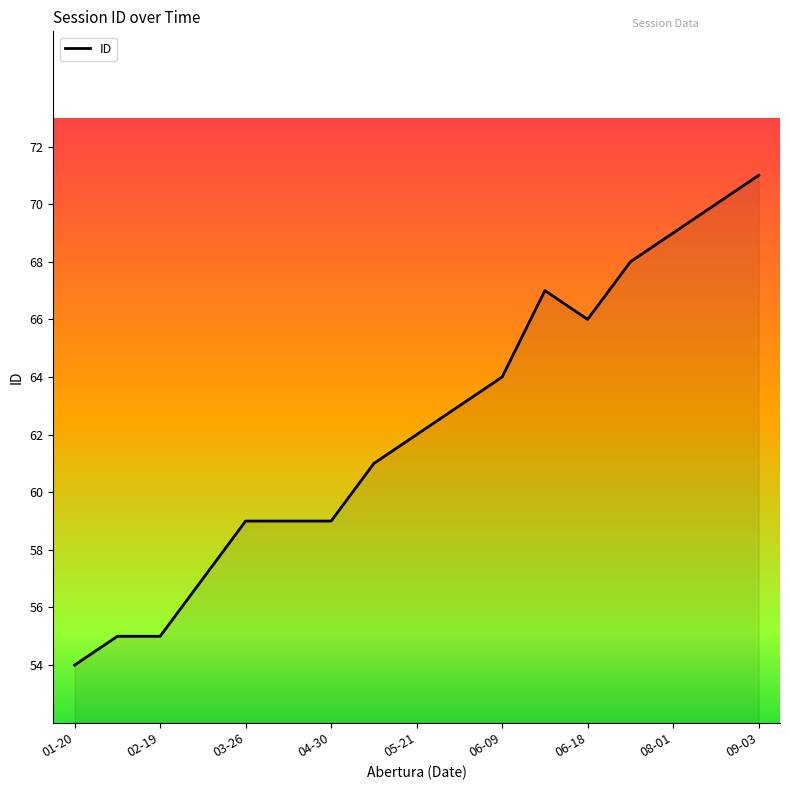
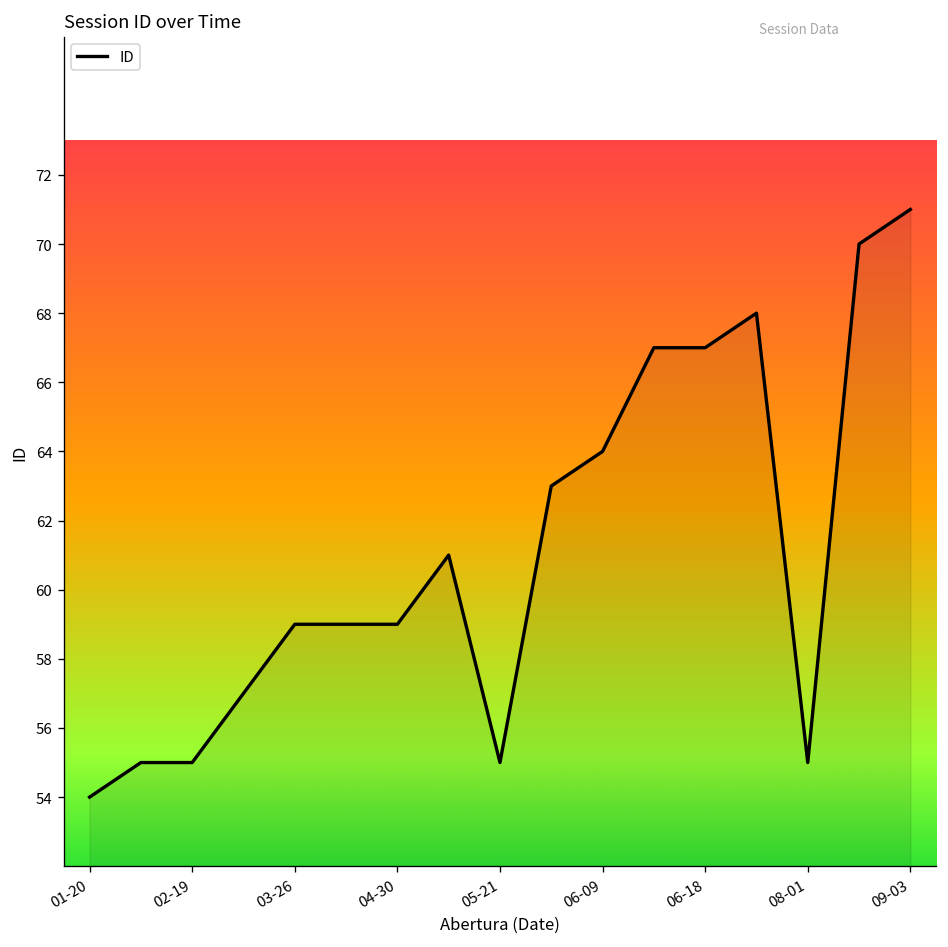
  {
    "01-20": 54,
    "02-19": 55,
    "03-26": 59,
    "04-30": 59,
-   "05-21": 62,
+   "05-21": 55,
    "06-09": 64,
-   "06-18": 66,
-   "08-01": 69,
+   "06-18": 67,
+   "08-01": 55,
    "09-03": 71
  }
